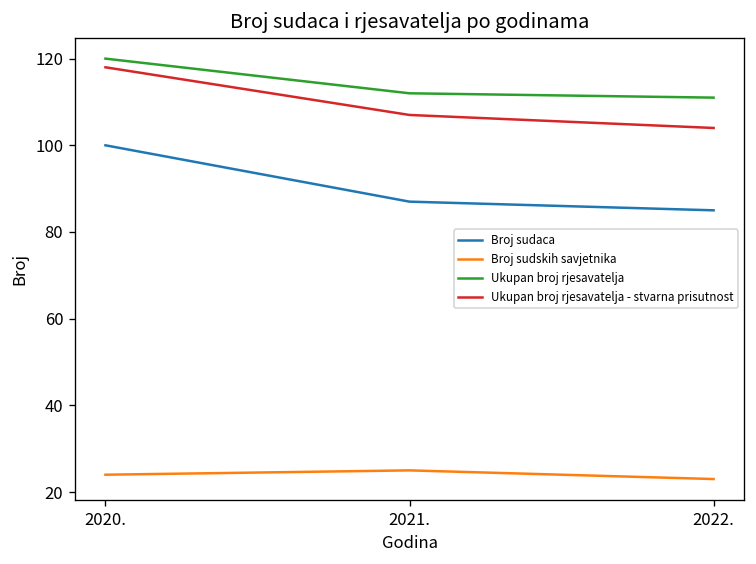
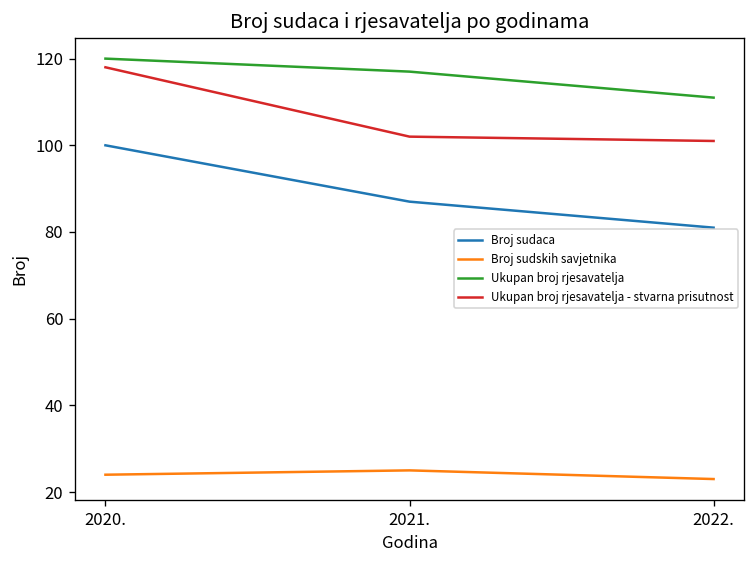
  {
    "Broj sudaca": {
      "2020.": 100,
      "2021.": 87,
-     "2022.": 85
+     "2022.": 81
    },
    "Broj sudskih savjetnika": {
      "2020.": 24,
      "2021.": 25,
      "2022.": 23
    },
    "Ukupan broj rjesavatelja": {
      "2020.": 120,
-     "2021.": 112,
+     "2021.": 117,
      "2022.": 111
    },
    "Ukupan broj rjesavatelja - stvarna prisutnost": {
      "2020.": 118,
-     "2021.": 107,
-     "2022.": 104
+     "2021.": 102,
+     "2022.": 101
    }
  }
